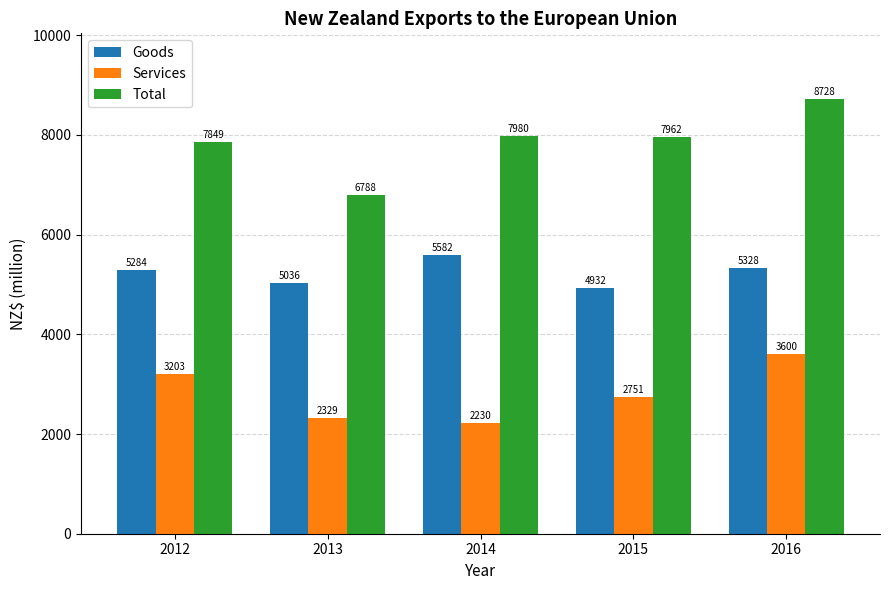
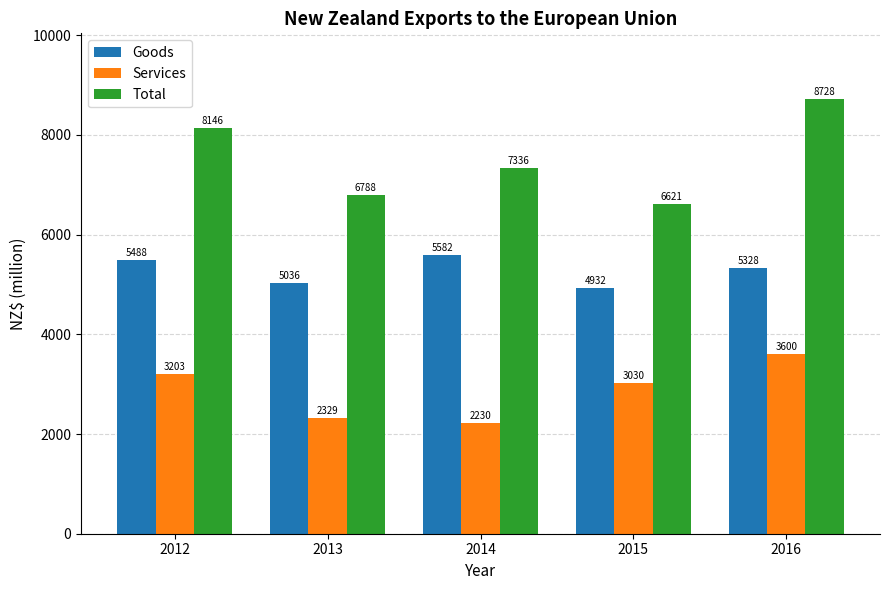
  {
    "Goods": {
-     "2012": 5284,
+     "2012": 5488,
      "2013": 5036,
      "2014": 5582,
      "2015": 4932,
      "2016": 5328
    },
    "Services": {
      "2012": 3203,
      "2013": 2329,
      "2014": 2230,
-     "2015": 2751,
+     "2015": 3030,
      "2016": 3600
    },
    "Total": {
-     "2012": 7849,
+     "2012": 8146,
      "2013": 6788,
-     "2014": 7980,
-     "2015": 7962,
+     "2014": 7336,
+     "2015": 6621,
      "2016": 8728
    }
  }
